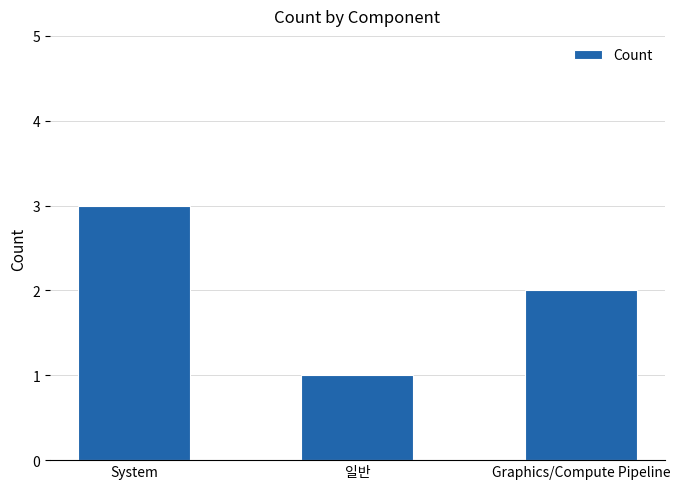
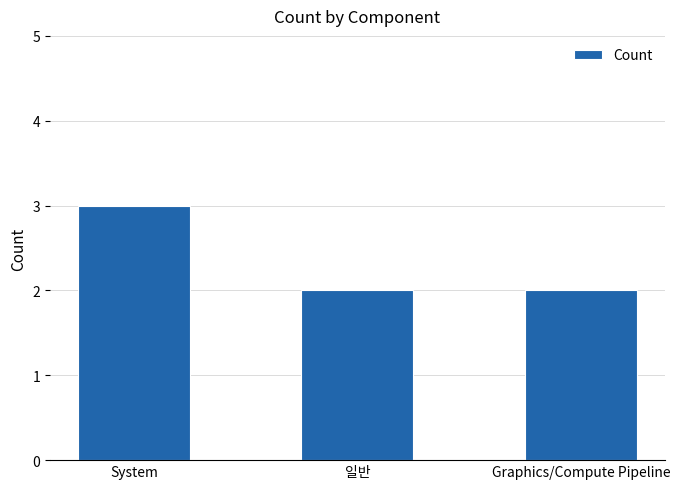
  {
    "System": 3,
-   "일반": 1,
+   "일반": 2,
    "Graphics/Compute Pipeline": 2
  }
